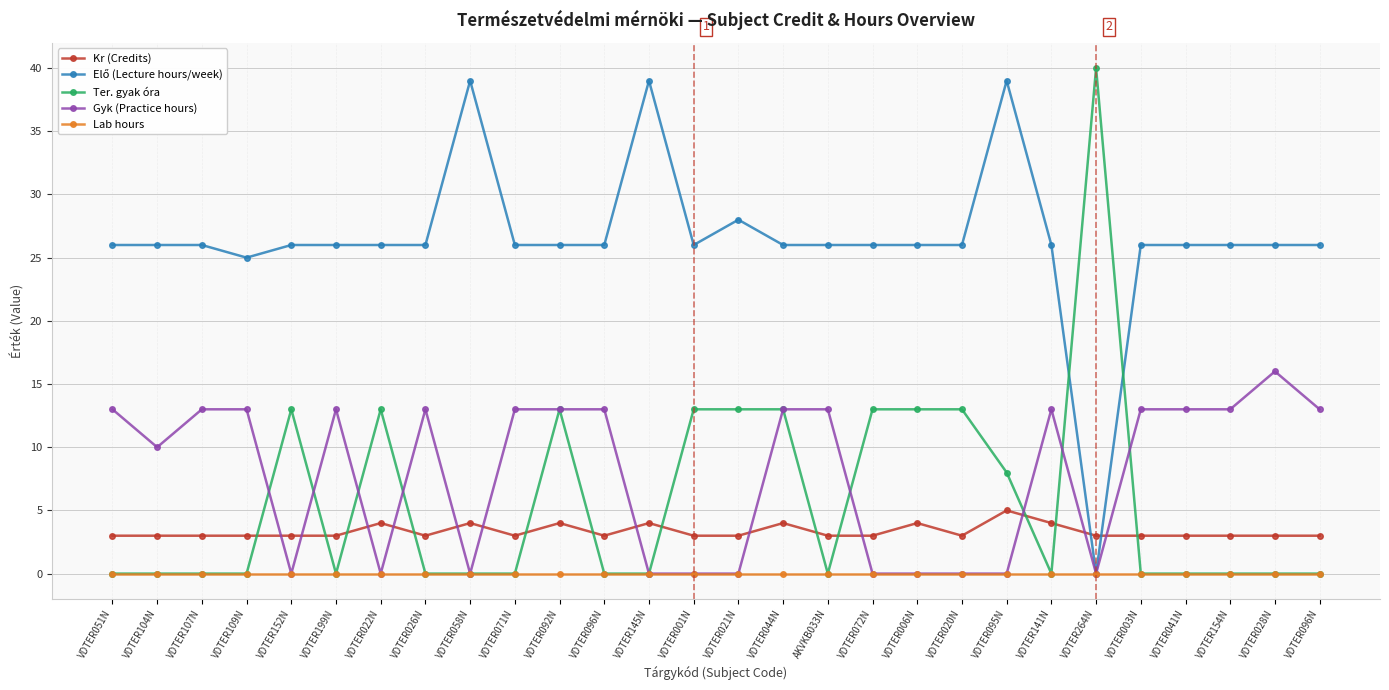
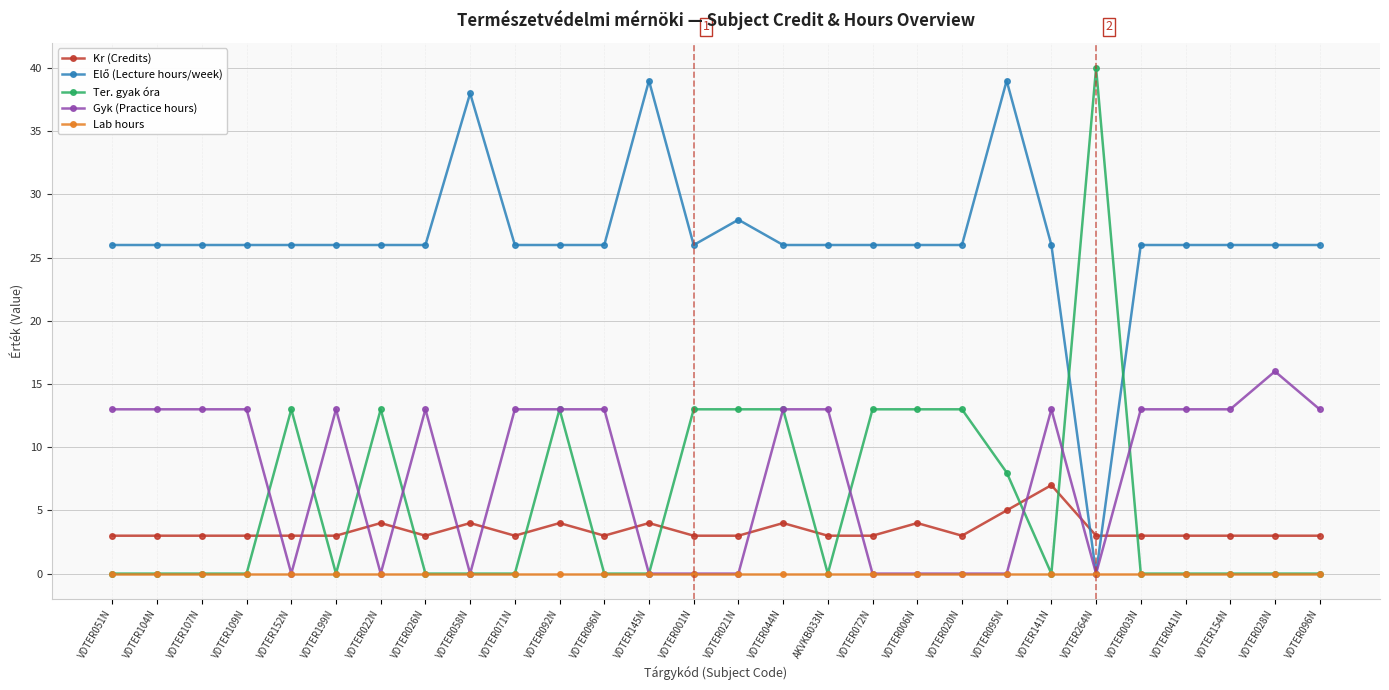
  {
    "Kr (Credits)": {
      "VDTER051N": 3,
      "VDTER104N": 3,
      "VDTER107N": 3,
      "VDTER109N": 3,
      "VDTER152N": 3,
      "VDTER199N": 3,
      "VDTER022N": 4,
      "VDTER026N": 3,
      "VDTER058N": 4,
      "VDTER071N": 3,
      "VDTER092N": 4,
      "VDTER145N": 4,
      "VDTER001N": 3,
      "VDTER021N": 3,
      "VDTER044N": 4,
      "AKVKB033N": 3,
      "VDTER072N": 3,
      "VDTER006N": 4,
      "VDTER020N": 3,
      "VDTER095N": 5,
-     "VDTER141N": 4,
+     "VDTER141N": 7,
      "VDTER264N": 3,
      "VDTER003N": 3,
      "VDTER041N": 3,
      "VDTER154N": 3,
      "VDTER028N": 3
    },
    "Elő (Lecture hours/week)": {
      "VDTER051N": 26,
      "VDTER104N": 26,
      "VDTER107N": 26,
-     "VDTER109N": 25,
+     "VDTER109N": 26,
      "VDTER152N": 26,
      "VDTER199N": 26,
      "VDTER022N": 26,
      "VDTER026N": 26,
-     "VDTER058N": 39,
+     "VDTER058N": 38,
      "VDTER071N": 26,
      "VDTER092N": 26,
      "VDTER145N": 39,
      "VDTER001N": 26,
      "VDTER021N": 28,
      "VDTER044N": 26,
      "AKVKB033N": 26,
      "VDTER072N": 26,
      "VDTER006N": 26,
      "VDTER020N": 26,
      "VDTER095N": 39,
      "VDTER141N": 26,
      "VDTER003N": 26,
      "VDTER041N": 26,
      "VDTER154N": 26,
      "VDTER028N": 26
    },
    "Ter. gyak óra": {
      "VDTER152N": 13,
      "VDTER022N": 13,
      "VDTER001N": 13,
      "VDTER021N": 13,
      "VDTER072N": 13,
      "VDTER006N": 13,
      "VDTER020N": 13,
      "VDTER095N": 8,
      "VDTER264N": 40
    },
    "Gyk (Practice hours)": {
      "VDTER051N": 13,
-     "VDTER104N": 10,
+     "VDTER104N": 13,
      "VDTER107N": 13,
      "VDTER109N": 13,
      "VDTER199N": 13,
      "VDTER026N": 13,
      "VDTER071N": 13,
      "AKVKB033N": 13,
      "VDTER141N": 13,
      "VDTER003N": 13,
      "VDTER041N": 13,
      "VDTER154N": 13,
      "VDTER028N": 16
    },
    "Lab hours": {
      "VDTER092N": 0,
      "VDTER044N": 0
    }
  }
